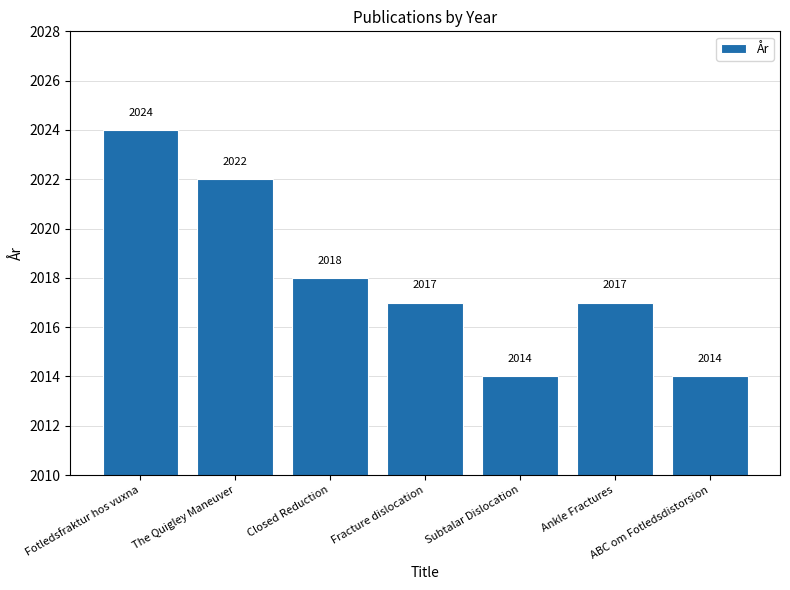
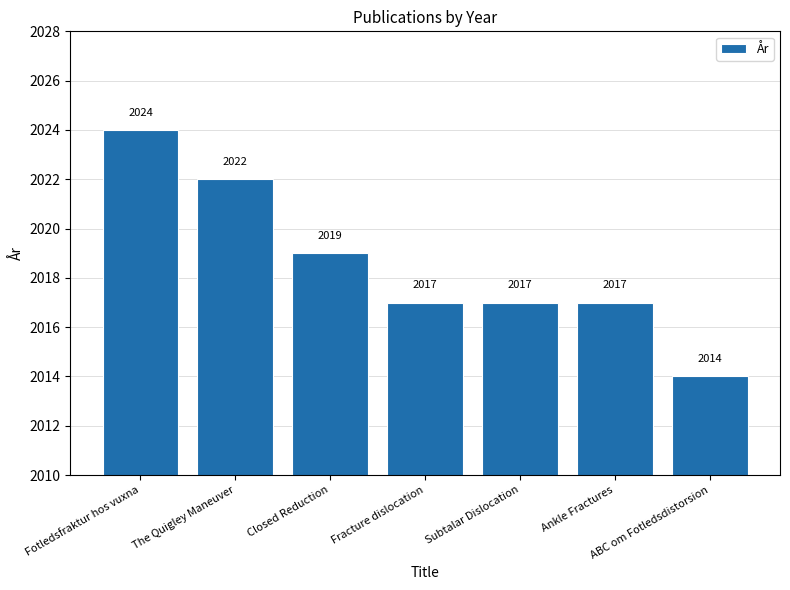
  {
    "Fotledsfraktur hos vuxna": 2024,
    "The Quigley Maneuver": 2022,
-   "Closed Reduction": 2018,
+   "Closed Reduction": 2019,
    "Fracture dislocation": 2017,
-   "Subtalar Dislocation": 2014,
+   "Subtalar Dislocation": 2017,
    "Ankle Fractures": 2017,
    "ABC om Fotledsdistorsion": 2014
  }
